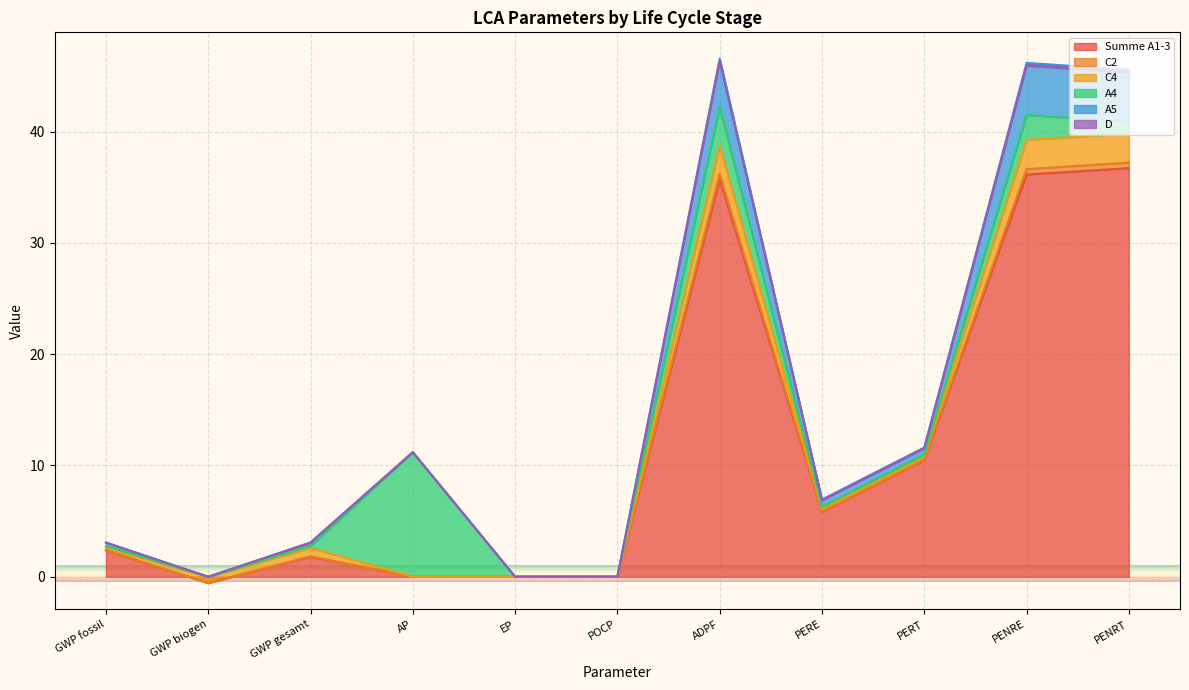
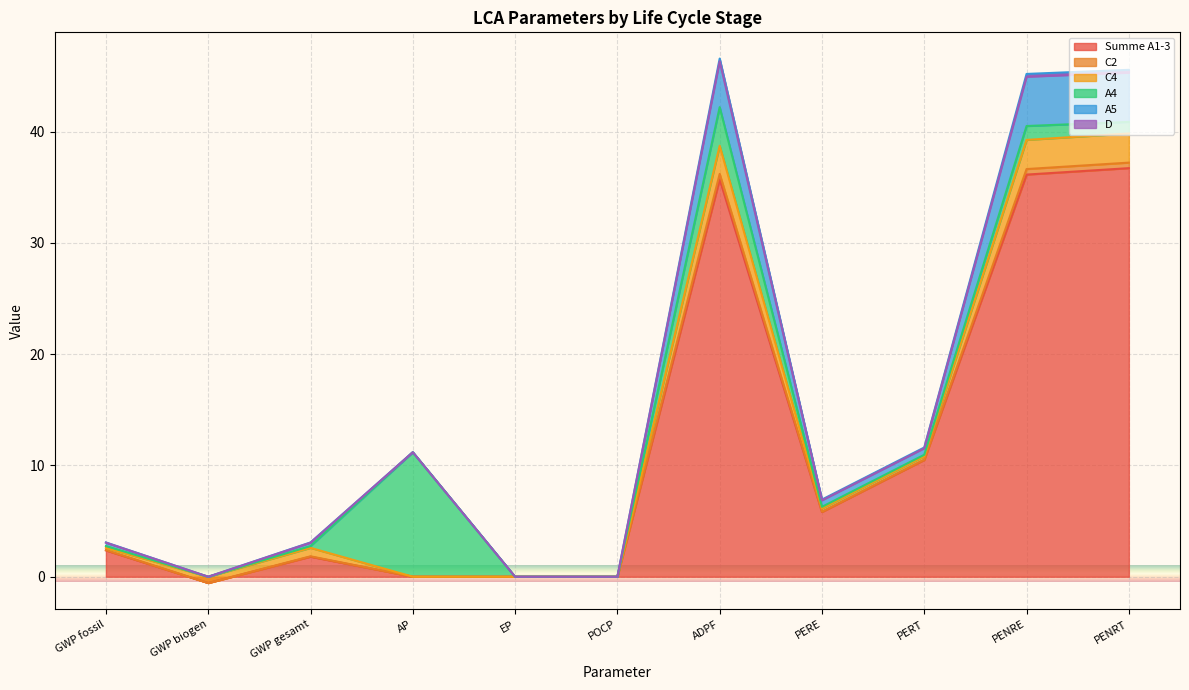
  {
    "A4": {
      "ADPF": 3.5,
-     "PENRE": 2.2
+     "PENRE": 1.2
    }
  }
